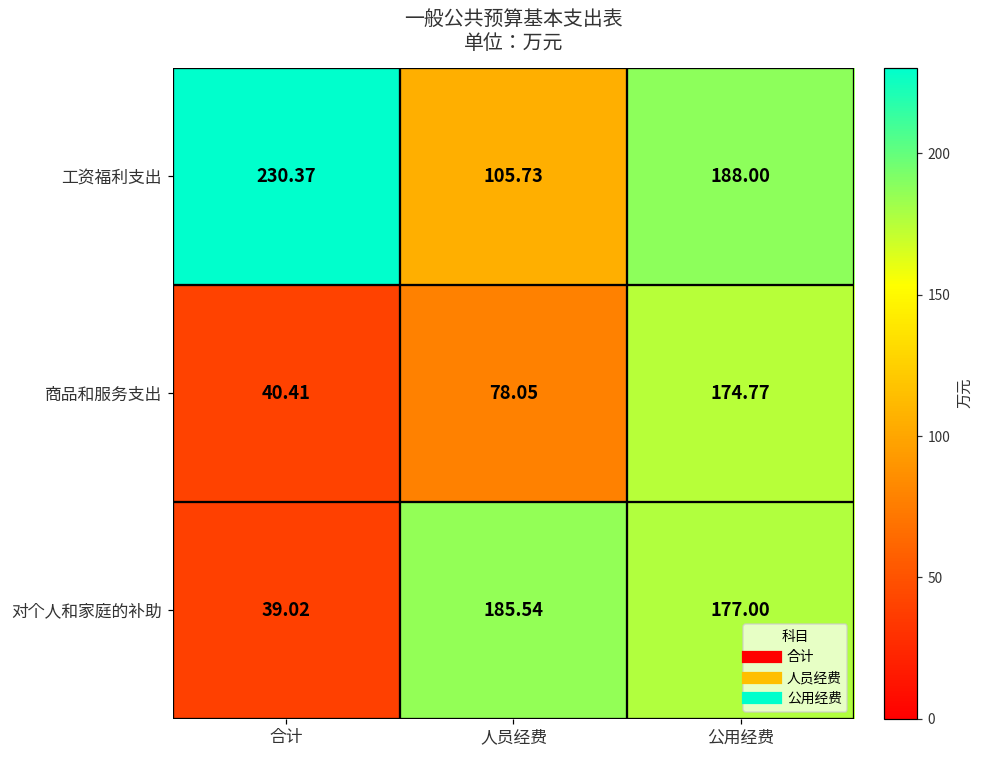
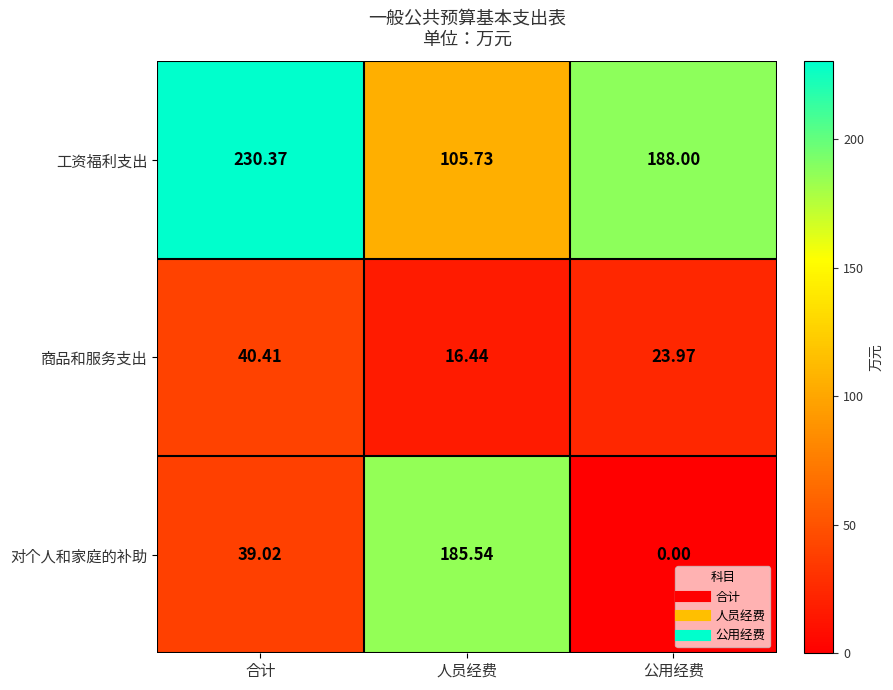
  {
    "工资福利支出": {
      "合计": 230.37,
      "人员经费": 105.73,
      "公用经费": 188.00
    },
    "商品和服务支出": {
      "合计": 40.41,
-     "人员经费": 78.05,
-     "公用经费": 174.77
+     "人员经费": 16.44,
+     "公用经费": 23.97
    },
    "对个人和家庭的补助": {
      "合计": 39.02,
      "人员经费": 185.54,
-     "公用经费": 177.00
+     "公用经费": 0.00
    }
  }
